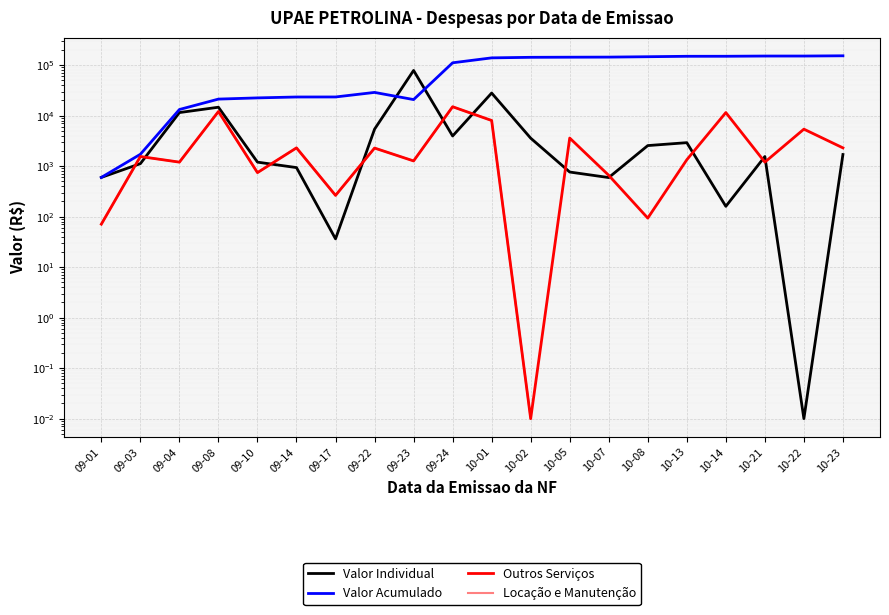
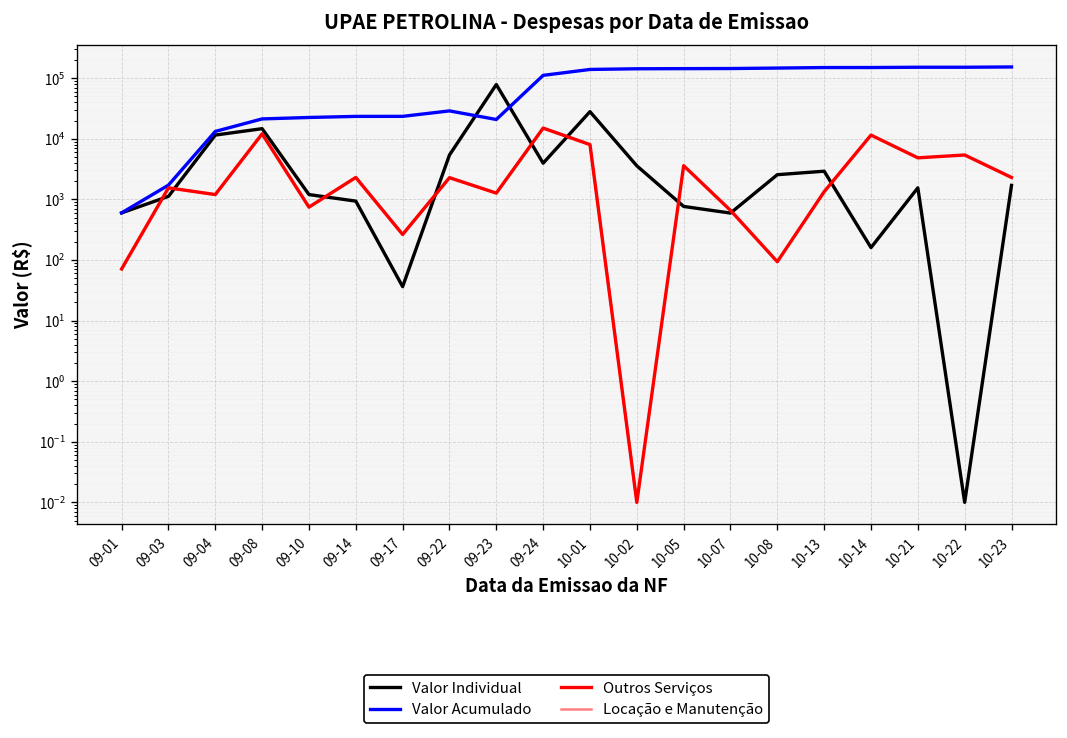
  {
    "Valor Individual": {
      "09-03": 1100,
      "09-04": 12000,
      "09-08": 15000,
      "09-10": 1200,
      "09-14": 900,
      "09-17": 40,
      "09-22": 5000,
      "09-23": 80000,
      "09-24": 4000,
      "10-01": 30000,
      "10-02": 4000,
      "10-05": 800,
      "10-08": 3000,
      "10-13": 3000,
      "10-14": 160,
      "10-21": 1500,
      "10-22": 0.010,
      "10-23": 1700
    },
    "Valor Acumulado": {
      "09-04": 13000,
      "09-08": 21000,
      "09-10": 20000,
      "09-14": 20000,
      "09-17": 20000,
      "09-22": 30000,
      "09-23": 21000,
      "09-24": 110000,
      "10-01": 140000,
      "10-02": 140000,
      "10-05": 140000,
      "10-07": 140000,
      "10-08": 150000,
      "10-13": 150000,
      "10-14": 150000,
      "10-21": 150000,
      "10-22": 150000,
      "10-23": 150000
    },
    "Outros Serviços": {
      "10-05": 4000,
      "10-08": 90,
      "10-13": 1300,
      "10-14": 12000,
-     "10-21": 1200,
+     "10-21": 5000,
      "10-22": 5000,
      "10-23": 2000
    }
  }
